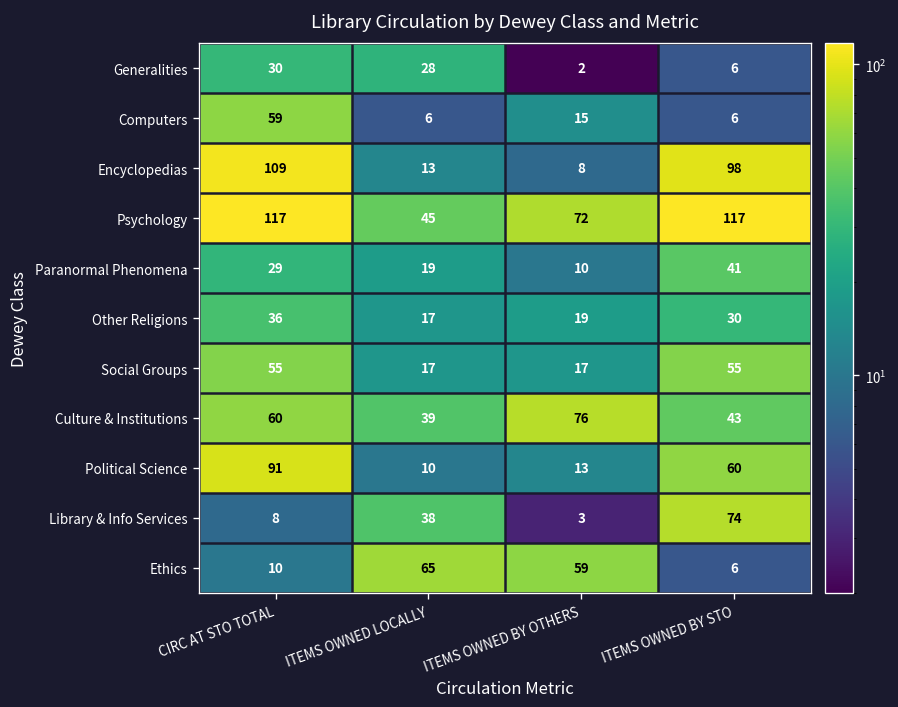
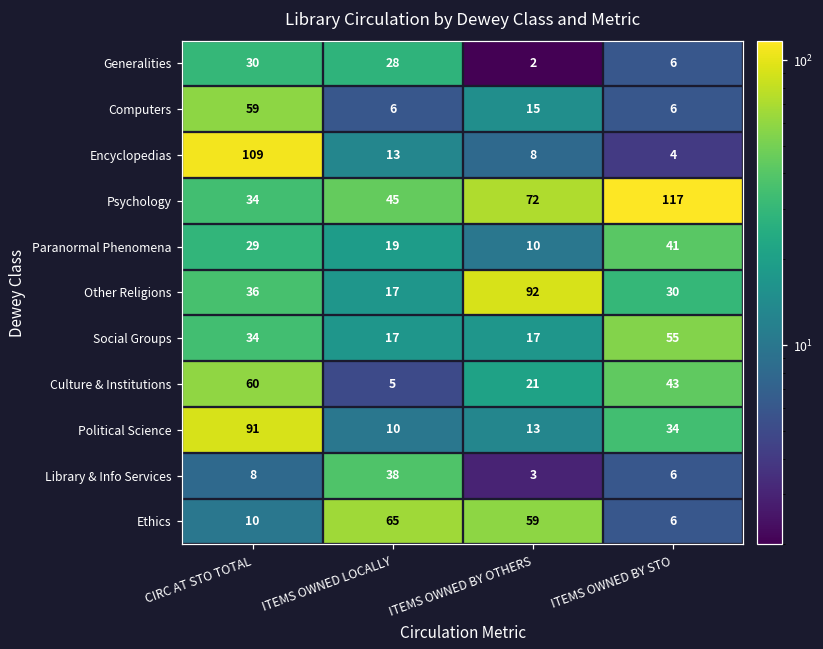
  {
    "Generalities": {
      "CIRC AT STO TOTAL": 30,
      "ITEMS OWNED LOCALLY": 28,
      "ITEMS OWNED BY OTHERS": 2,
      "ITEMS OWNED BY STO": 6
    },
    "Computers": {
      "CIRC AT STO TOTAL": 59,
      "ITEMS OWNED LOCALLY": 6,
      "ITEMS OWNED BY OTHERS": 15,
      "ITEMS OWNED BY STO": 6
    },
    "Encyclopedias": {
      "CIRC AT STO TOTAL": 109,
      "ITEMS OWNED LOCALLY": 13,
      "ITEMS OWNED BY OTHERS": 8,
-     "ITEMS OWNED BY STO": 98
+     "ITEMS OWNED BY STO": 4
    },
    "Psychology": {
-     "CIRC AT STO TOTAL": 117,
+     "CIRC AT STO TOTAL": 34,
      "ITEMS OWNED LOCALLY": 45,
      "ITEMS OWNED BY OTHERS": 72,
      "ITEMS OWNED BY STO": 117
    },
    "Paranormal Phenomena": {
      "CIRC AT STO TOTAL": 29,
      "ITEMS OWNED LOCALLY": 19,
      "ITEMS OWNED BY OTHERS": 10,
      "ITEMS OWNED BY STO": 41
    },
    "Other Religions": {
      "CIRC AT STO TOTAL": 36,
      "ITEMS OWNED LOCALLY": 17,
-     "ITEMS OWNED BY OTHERS": 19,
+     "ITEMS OWNED BY OTHERS": 92,
      "ITEMS OWNED BY STO": 30
    },
    "Social Groups": {
-     "CIRC AT STO TOTAL": 55,
+     "CIRC AT STO TOTAL": 34,
      "ITEMS OWNED LOCALLY": 17,
      "ITEMS OWNED BY OTHERS": 17,
      "ITEMS OWNED BY STO": 55
    },
    "Culture & Institutions": {
      "CIRC AT STO TOTAL": 60,
-     "ITEMS OWNED LOCALLY": 39,
-     "ITEMS OWNED BY OTHERS": 76,
+     "ITEMS OWNED LOCALLY": 5,
+     "ITEMS OWNED BY OTHERS": 21,
      "ITEMS OWNED BY STO": 43
    },
    "Political Science": {
      "CIRC AT STO TOTAL": 91,
      "ITEMS OWNED LOCALLY": 10,
      "ITEMS OWNED BY OTHERS": 13,
-     "ITEMS OWNED BY STO": 60
+     "ITEMS OWNED BY STO": 34
    },
    "Library & Info Services": {
      "CIRC AT STO TOTAL": 8,
      "ITEMS OWNED LOCALLY": 38,
      "ITEMS OWNED BY OTHERS": 3,
-     "ITEMS OWNED BY STO": 74
+     "ITEMS OWNED BY STO": 6
    },
    "Ethics": {
      "CIRC AT STO TOTAL": 10,
      "ITEMS OWNED LOCALLY": 65,
      "ITEMS OWNED BY OTHERS": 59,
      "ITEMS OWNED BY STO": 6
    }
  }
